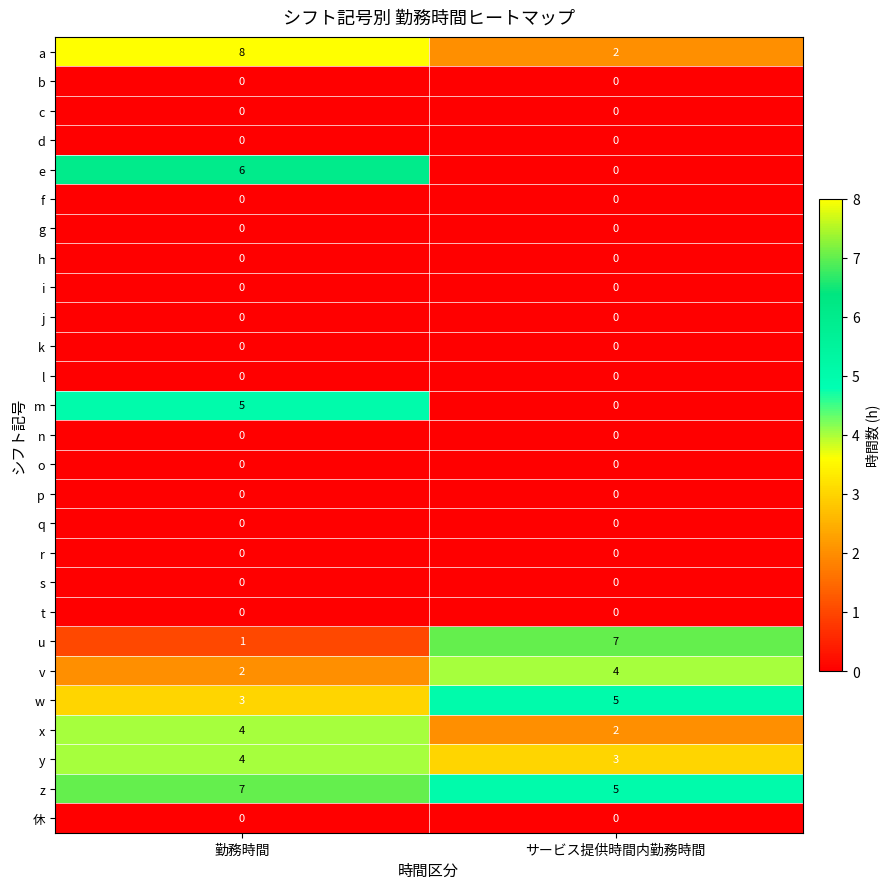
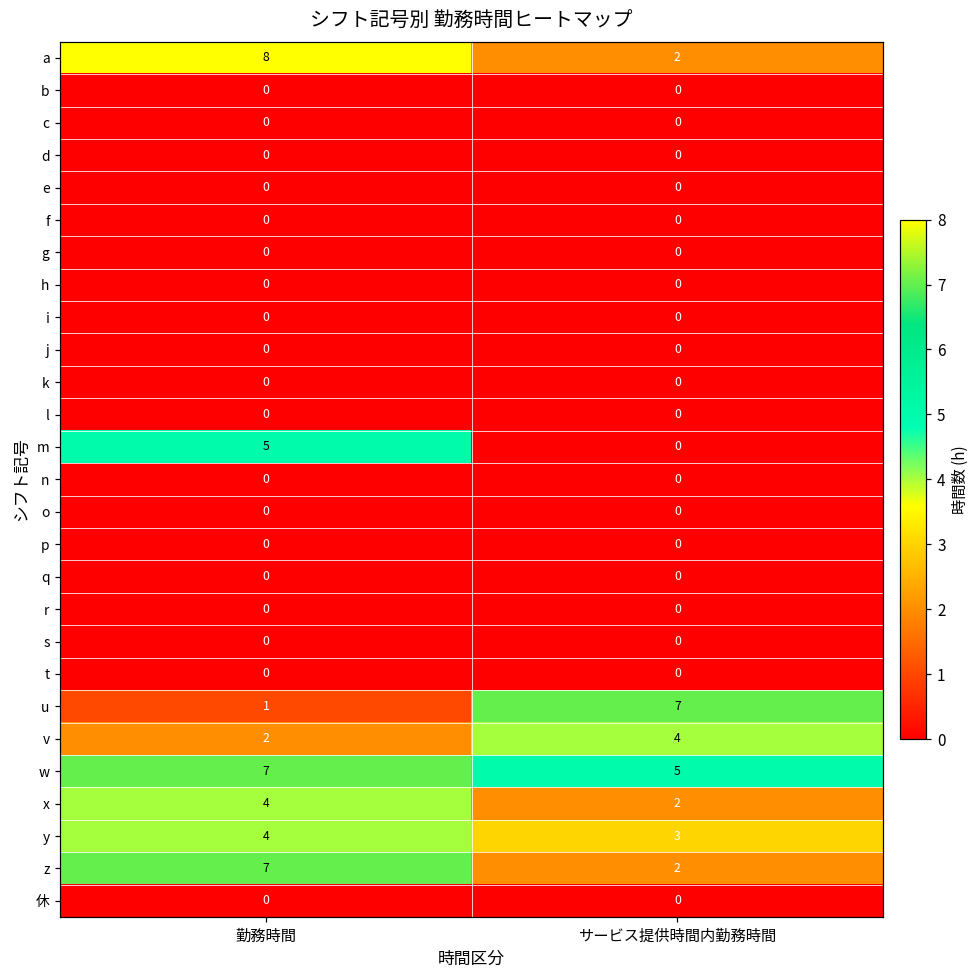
  {
    "a": {
      "勤務時間": 8,
      "サービス提供時間内勤務時間": 2
    },
    "b": {
      "勤務時間": 0,
      "サービス提供時間内勤務時間": 0
    },
    "c": {
      "勤務時間": 0,
      "サービス提供時間内勤務時間": 0
    },
    "d": {
      "勤務時間": 0,
      "サービス提供時間内勤務時間": 0
    },
    "e": {
-     "勤務時間": 6,
+     "勤務時間": 0,
      "サービス提供時間内勤務時間": 0
    },
    "f": {
      "勤務時間": 0,
      "サービス提供時間内勤務時間": 0
    },
    "g": {
      "勤務時間": 0,
      "サービス提供時間内勤務時間": 0
    },
    "h": {
      "勤務時間": 0,
      "サービス提供時間内勤務時間": 0
    },
    "i": {
      "勤務時間": 0,
      "サービス提供時間内勤務時間": 0
    },
    "j": {
      "勤務時間": 0,
      "サービス提供時間内勤務時間": 0
    },
    "k": {
      "勤務時間": 0,
      "サービス提供時間内勤務時間": 0
    },
    "l": {
      "勤務時間": 0,
      "サービス提供時間内勤務時間": 0
    },
    "m": {
      "勤務時間": 5,
      "サービス提供時間内勤務時間": 0
    },
    "n": {
      "勤務時間": 0,
      "サービス提供時間内勤務時間": 0
    },
    "o": {
      "勤務時間": 0,
      "サービス提供時間内勤務時間": 0
    },
    "p": {
      "勤務時間": 0,
      "サービス提供時間内勤務時間": 0
    },
    "q": {
      "勤務時間": 0,
      "サービス提供時間内勤務時間": 0
    },
    "r": {
      "勤務時間": 0,
      "サービス提供時間内勤務時間": 0
    },
    "s": {
      "勤務時間": 0,
      "サービス提供時間内勤務時間": 0
    },
    "t": {
      "勤務時間": 0,
      "サービス提供時間内勤務時間": 0
    },
    "u": {
      "勤務時間": 1,
      "サービス提供時間内勤務時間": 7
    },
    "v": {
      "勤務時間": 2,
      "サービス提供時間内勤務時間": 4
    },
    "w": {
-     "勤務時間": 3,
+     "勤務時間": 7,
      "サービス提供時間内勤務時間": 5
    },
    "x": {
      "勤務時間": 4,
      "サービス提供時間内勤務時間": 2
    },
    "y": {
      "勤務時間": 4,
      "サービス提供時間内勤務時間": 3
    },
    "z": {
      "勤務時間": 7,
-     "サービス提供時間内勤務時間": 5
+     "サービス提供時間内勤務時間": 2
    },
    "休": {
      "勤務時間": 0,
      "サービス提供時間内勤務時間": 0
    }
  }
